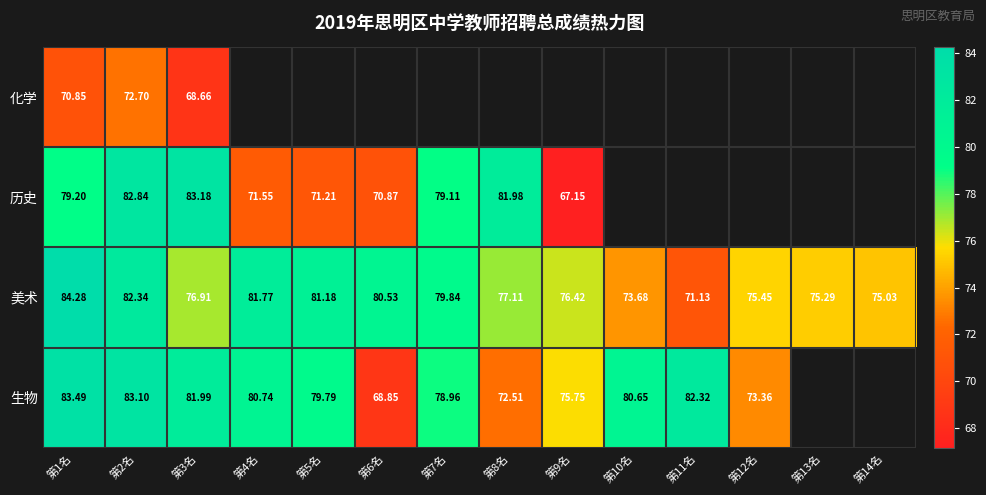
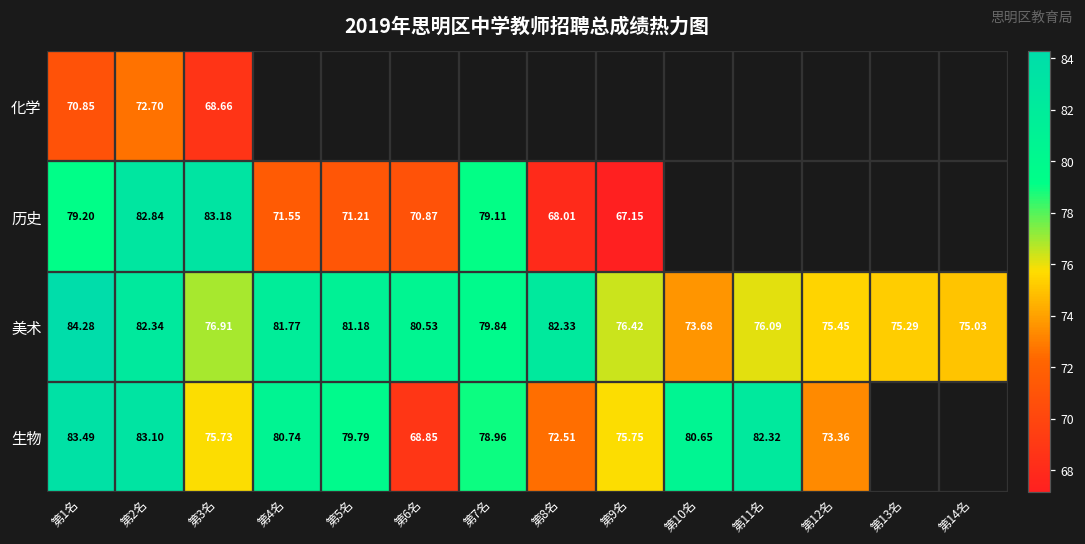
  {
    "化学": {
      "第1名": 70.85,
      "第2名": 72.70,
      "第3名": 68.66
    },
    "历史": {
      "第1名": 79.20,
      "第2名": 82.84,
      "第3名": 83.18,
      "第4名": 71.55,
      "第5名": 71.21,
      "第6名": 70.87,
      "第7名": 79.11,
-     "第8名": 81.98,
+     "第8名": 68.01,
      "第9名": 67.15
    },
    "美术": {
      "第1名": 84.28,
      "第2名": 82.34,
      "第3名": 76.91,
      "第4名": 81.77,
      "第5名": 81.18,
      "第6名": 80.53,
      "第7名": 79.84,
-     "第8名": 77.11,
+     "第8名": 82.33,
      "第9名": 76.42,
      "第10名": 73.68,
-     "第11名": 71.13,
+     "第11名": 76.09,
      "第12名": 75.45,
      "第13名": 75.29,
      "第14名": 75.03
    },
    "生物": {
      "第1名": 83.49,
      "第2名": 83.10,
-     "第3名": 81.99,
+     "第3名": 75.73,
      "第4名": 80.74,
      "第5名": 79.79,
      "第6名": 68.85,
      "第7名": 78.96,
      "第8名": 72.51,
      "第9名": 75.75,
      "第10名": 80.65,
      "第11名": 82.32,
      "第12名": 73.36
    }
  }
